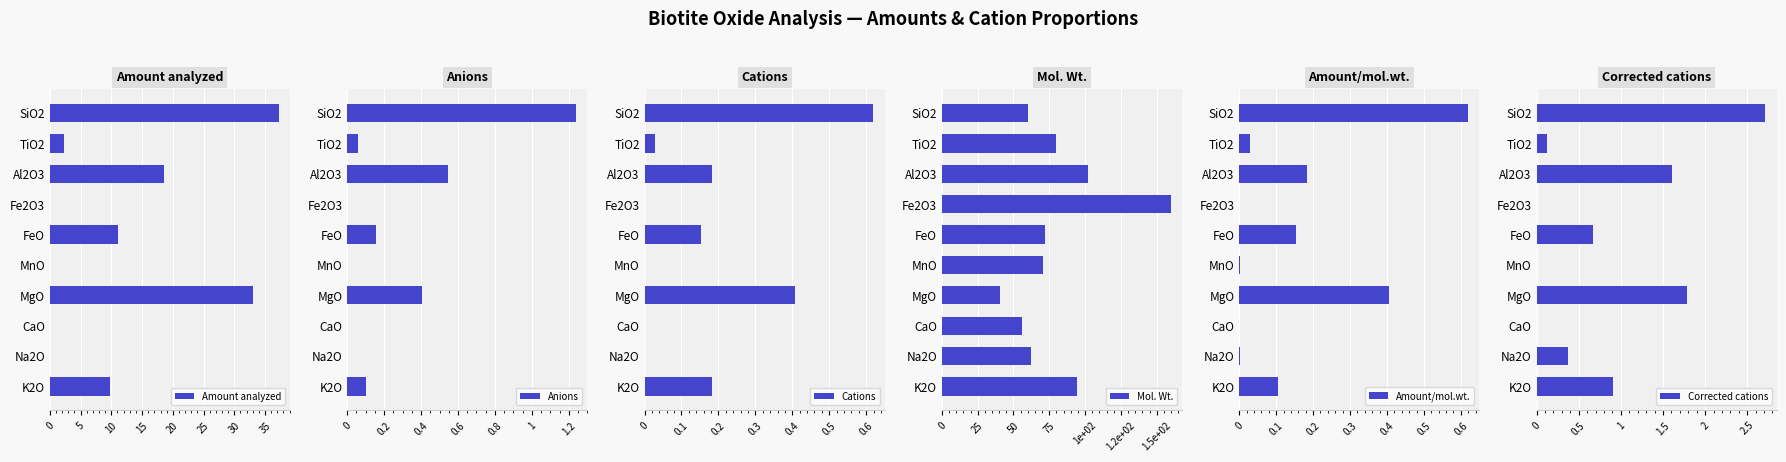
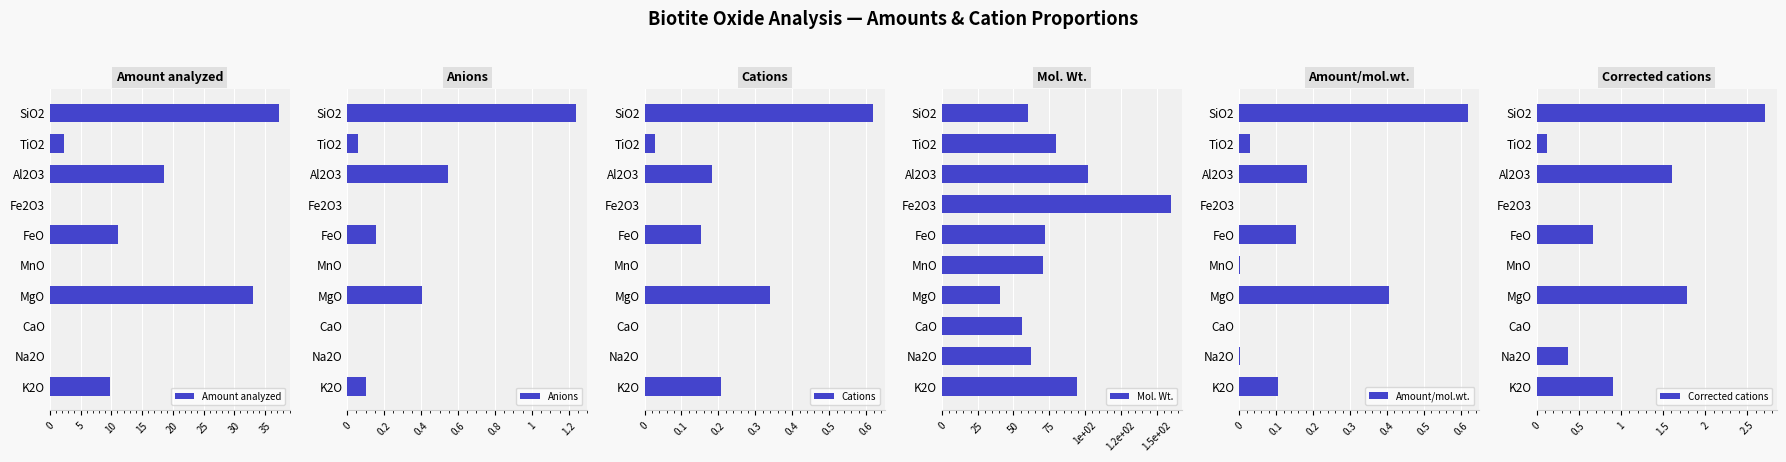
  {
    "Amount analyzed": {
      "SiO2": 37,
      "TiO2": 2,
      "Al2O3": 19,
      "Fe2O3": 0,
      "FeO": 11,
      "MgO": 33,
      "K2O": 10
    },
    "Anions": {
      "SiO2": 1.24,
      "TiO2": 0.06,
      "Al2O3": 0.55,
      "Fe2O3": 0.00,
      "FeO": 0.15,
      "MgO": 0.41,
      "K2O": 0.10
    },
    "Cations": {
      "SiO2": 0.62,
      "TiO2": 0.03,
      "Al2O3": 0.18,
      "Fe2O3": 0.00,
      "FeO": 0.15,
-     "MgO": 0.41,
-     "K2O": 0.18
+     "MgO": 0.34,
+     "K2O": 0.21
    },
    "Amount/mol.wt.": {
      "SiO2": 0.62,
      "TiO2": 0.03,
      "Al2O3": 0.18,
      "Fe2O3": 0.00,
      "FeO": 0.15,
      "MgO": 0.41,
      "K2O": 0.10
    },
    "Corrected cations": {
      "SiO2": 2.7,
      "TiO2": 0.1,
      "Al2O3": 1.6,
      "Fe2O3": 0.0,
      "FeO": 0.7,
      "MgO": 1.8,
      "Na2O": 0.4,
      "K2O": 0.9
    }
  }
